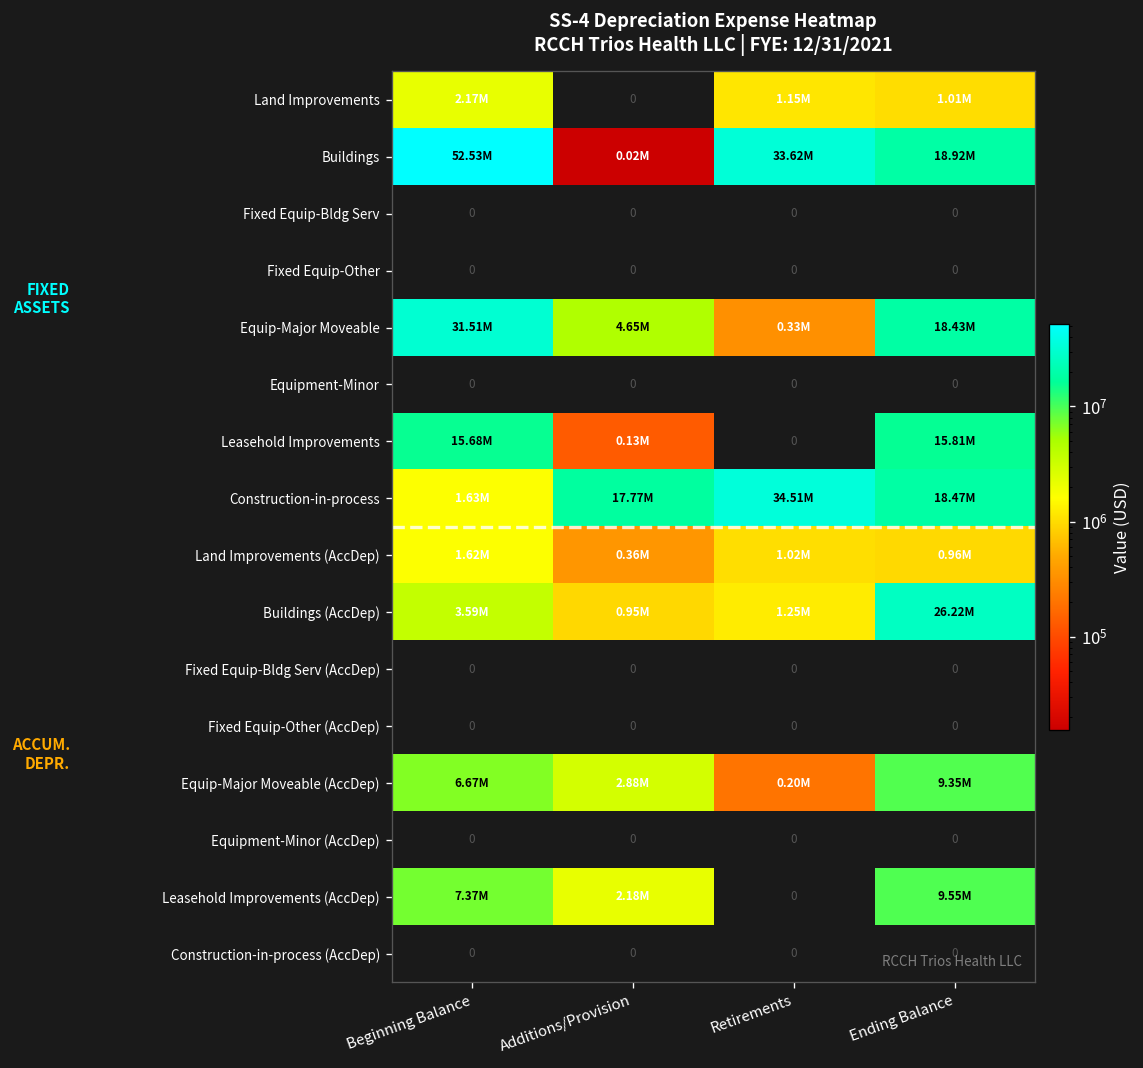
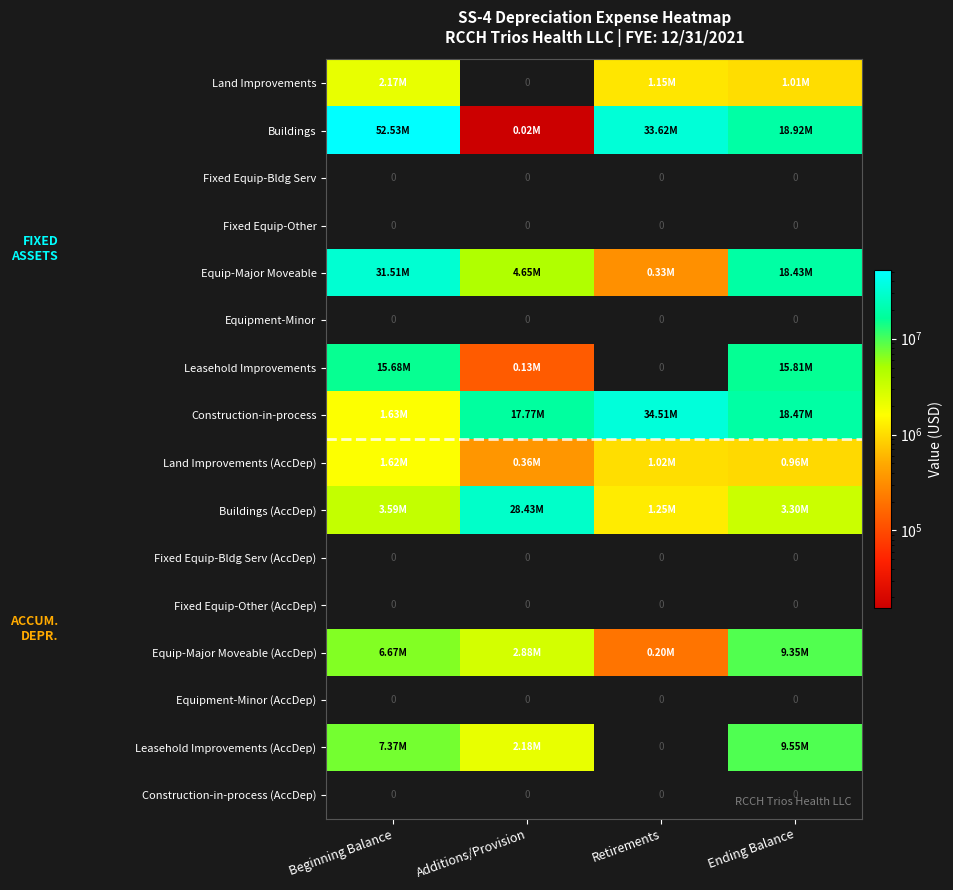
  {
    "Land Improvements": {
      "Beginning Balance": "2.17M",
      "Retirements": "1.15M",
      "Ending Balance": "1.01M"
    },
    "Buildings": {
      "Beginning Balance": "52.53M",
      "Additions/Provision": "0.02M",
      "Retirements": "33.62M",
      "Ending Balance": "18.92M"
    },
    "Equip-Major Moveable": {
      "Beginning Balance": "31.51M",
      "Additions/Provision": "4.65M",
      "Retirements": "0.33M",
      "Ending Balance": "18.43M"
    },
    "Leasehold Improvements": {
      "Beginning Balance": "15.68M",
      "Additions/Provision": "0.13M",
      "Ending Balance": "15.81M"
    },
    "Construction-in-process": {
      "Beginning Balance": "1.63M",
      "Additions/Provision": "17.77M",
      "Retirements": "34.51M",
      "Ending Balance": "18.47M"
    },
    "Land Improvements (AccDep)": {
      "Beginning Balance": "1.62M",
      "Additions/Provision": "0.36M",
      "Retirements": "1.02M",
      "Ending Balance": "0.96M"
    },
    "Buildings (AccDep)": {
      "Beginning Balance": "3.59M",
-     "Additions/Provision": "0.95M",
+     "Additions/Provision": "28.43M",
      "Retirements": "1.25M",
-     "Ending Balance": "26.22M"
+     "Ending Balance": "3.30M"
    },
    "Equip-Major Moveable (AccDep)": {
      "Beginning Balance": "6.67M",
      "Additions/Provision": "2.88M",
      "Retirements": "0.20M",
      "Ending Balance": "9.35M"
    },
    "Leasehold Improvements (AccDep)": {
      "Beginning Balance": "7.37M",
      "Additions/Provision": "2.18M",
      "Ending Balance": "9.55M"
    }
  }
